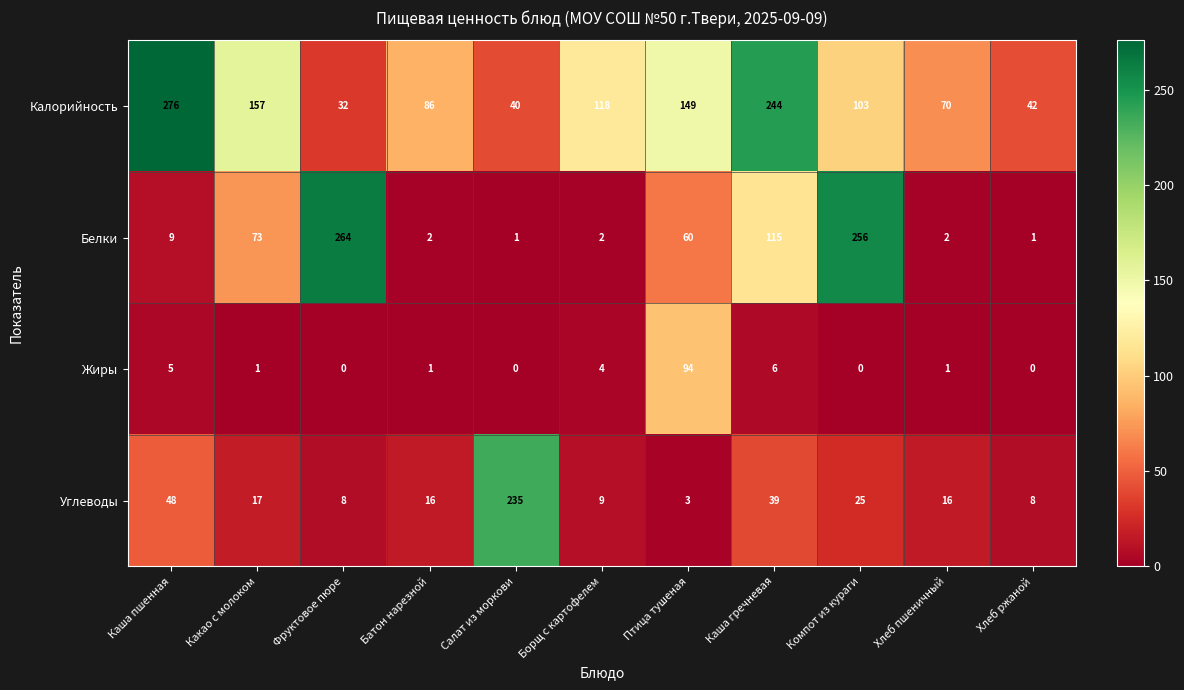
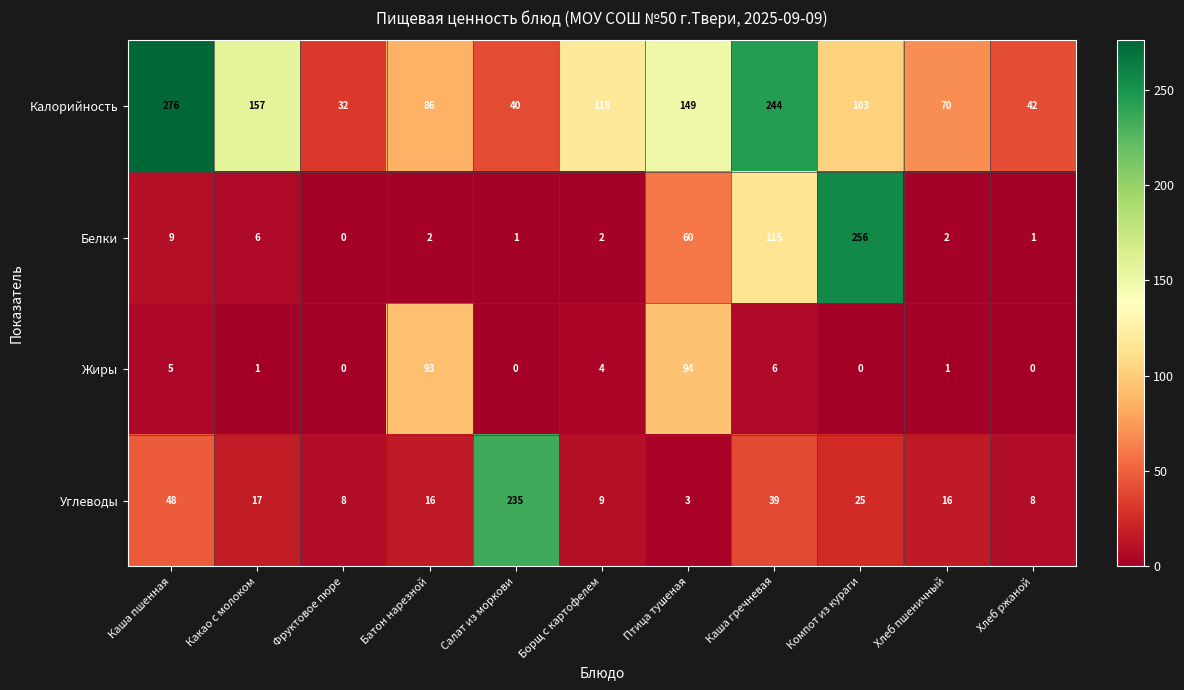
  {
    "Калорийность": {
      "Каша пшенная": 276,
      "Какао с молоком": 157,
      "Фруктовое пюре": 32,
      "Батон нарезной": 86,
      "Салат из моркови": 40,
      "Борщ с картофелем": 118,
      "Птица тушеная": 149,
      "Каша гречневая": 244,
      "Компот из кураги": 103,
      "Хлеб пшеничный": 70,
      "Хлеб ржаной": 42
    },
    "Белки": {
      "Каша пшенная": 9,
-     "Какао с молоком": 73,
-     "Фруктовое пюре": 264,
+     "Какао с молоком": 6,
+     "Фруктовое пюре": 0,
      "Батон нарезной": 2,
      "Салат из моркови": 1,
      "Борщ с картофелем": 2,
      "Птица тушеная": 60,
      "Каша гречневая": 115,
      "Компот из кураги": 256,
      "Хлеб пшеничный": 2,
      "Хлеб ржаной": 1
    },
    "Жиры": {
      "Каша пшенная": 5,
      "Какао с молоком": 1,
      "Фруктовое пюре": 0,
-     "Батон нарезной": 1,
+     "Батон нарезной": 93,
      "Салат из моркови": 0,
      "Борщ с картофелем": 4,
      "Птица тушеная": 94,
      "Каша гречневая": 6,
      "Компот из кураги": 0,
      "Хлеб пшеничный": 1,
      "Хлеб ржаной": 0
    },
    "Углеводы": {
      "Каша пшенная": 48,
      "Какао с молоком": 17,
      "Фруктовое пюре": 8,
      "Батон нарезной": 16,
      "Салат из моркови": 235,
      "Борщ с картофелем": 9,
      "Птица тушеная": 3,
      "Каша гречневая": 39,
      "Компот из кураги": 25,
      "Хлеб пшеничный": 16,
      "Хлеб ржаной": 8
    }
  }
